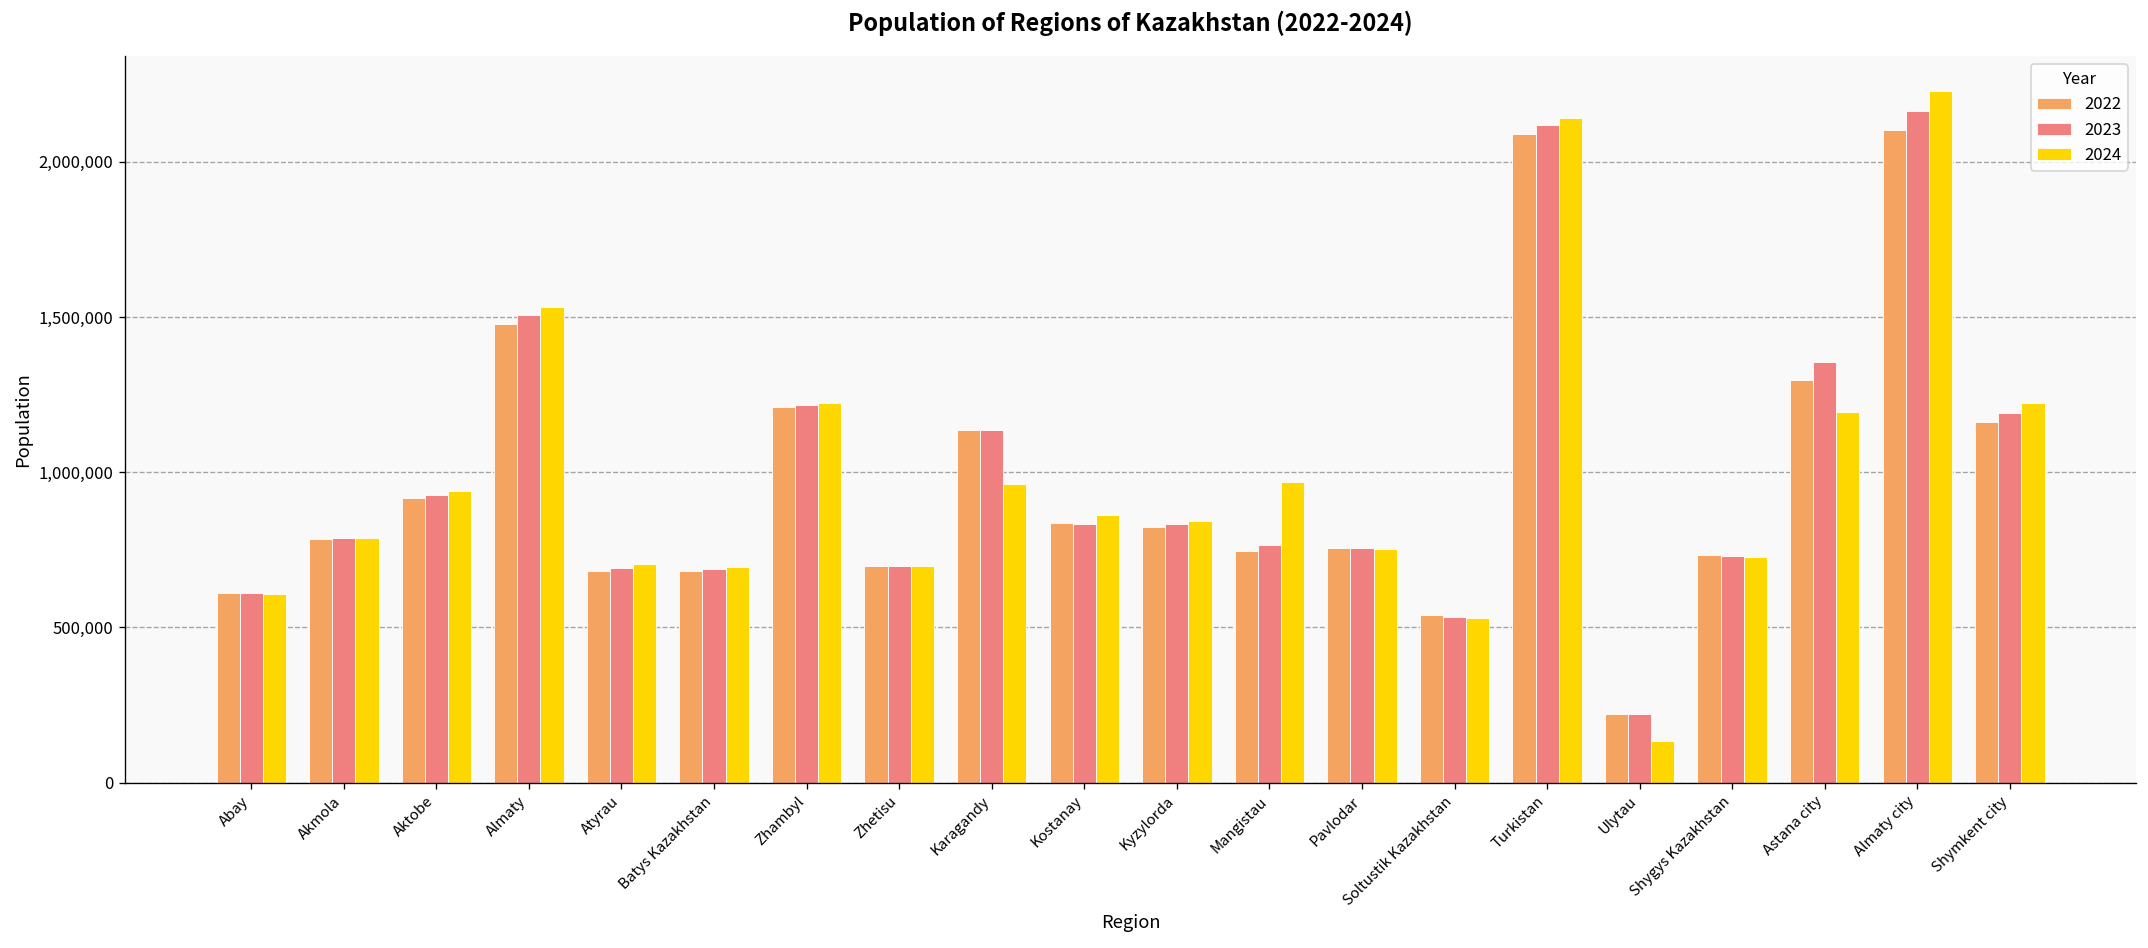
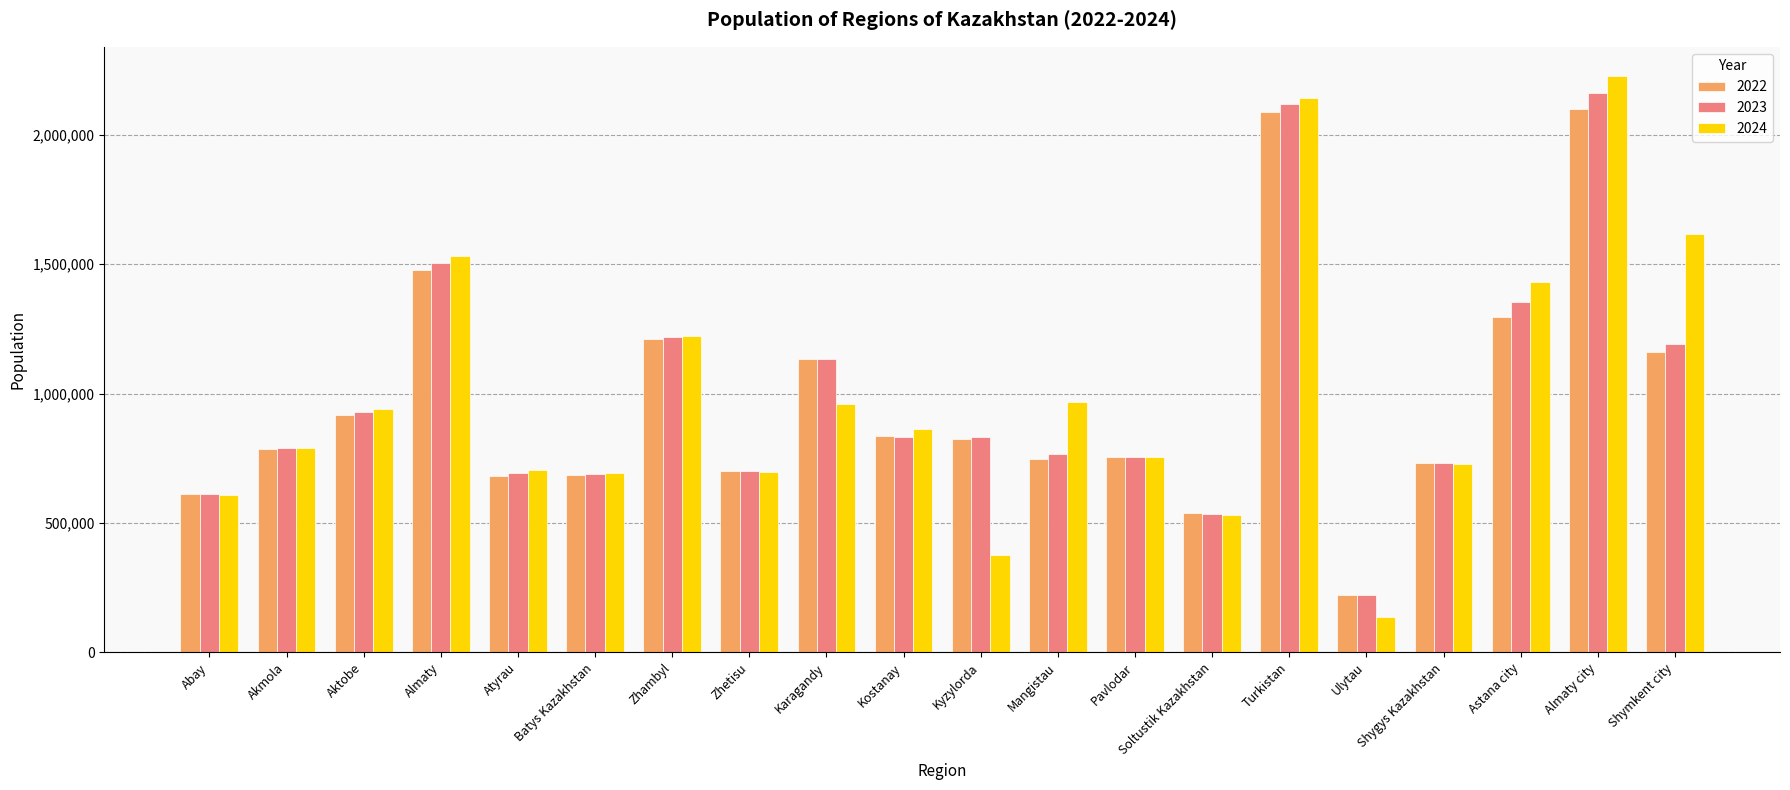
  {
    "2024": {
      "Abay": "610,000",
      "Akmola": "790,000",
      "Aktobe": "940,000",
      "Almaty": "1,530,000",
      "Atyrau": "700,000",
      "Batys Kazakhstan": "690,000",
      "Zhambyl": "1,220,000",
      "Zhetisu": "700,000",
      "Karagandy": "960,000",
      "Kostanay": "860,000",
-     "Kyzylorda": "840,000",
+     "Kyzylorda": "370,000",
      "Mangistau": "970,000",
      "Pavlodar": "750,000",
      "Soltustik Kazakhstan": "530,000",
      "Turkistan": "2,140,000",
      "Ulytau": "130,000",
      "Shygys Kazakhstan": "730,000",
-     "Astana city": "1,190,000",
+     "Astana city": "1,430,000",
      "Almaty city": "2,230,000",
-     "Shymkent city": "1,220,000"
+     "Shymkent city": "1,620,000"
    }
  }
